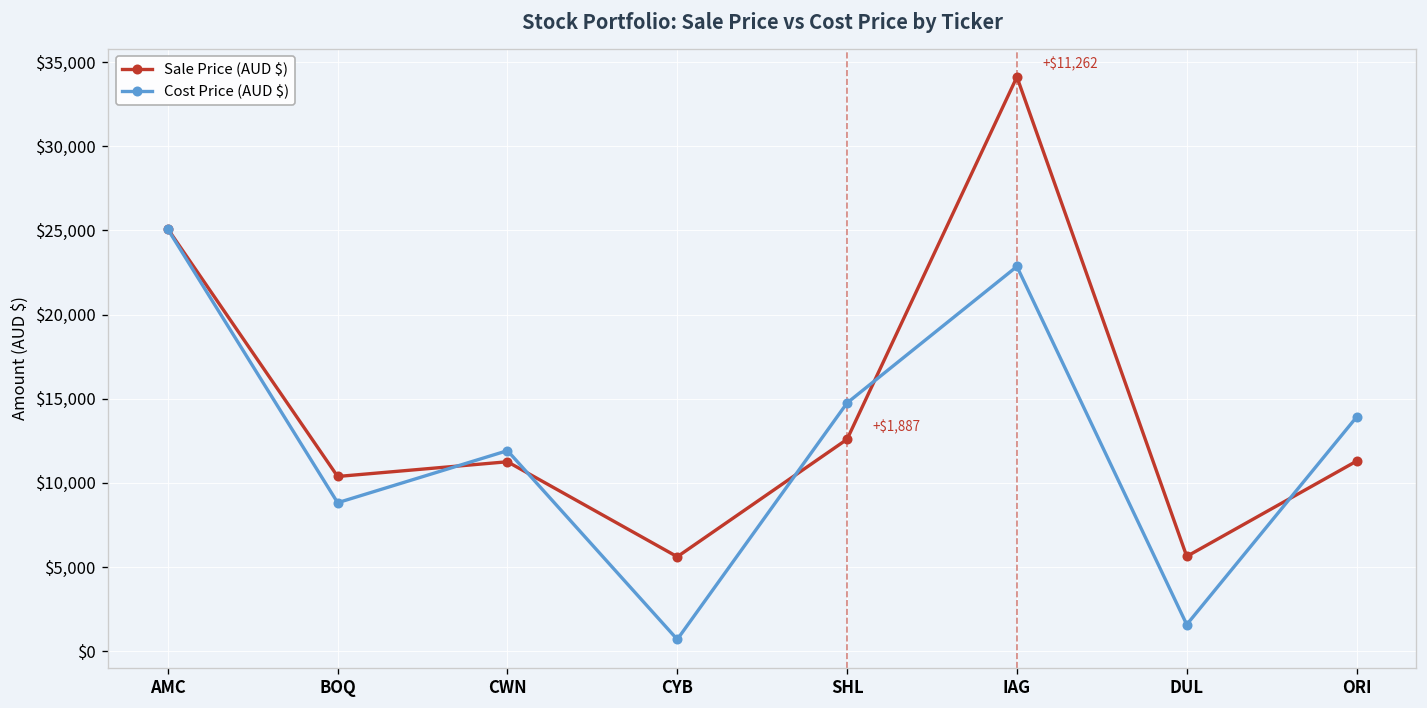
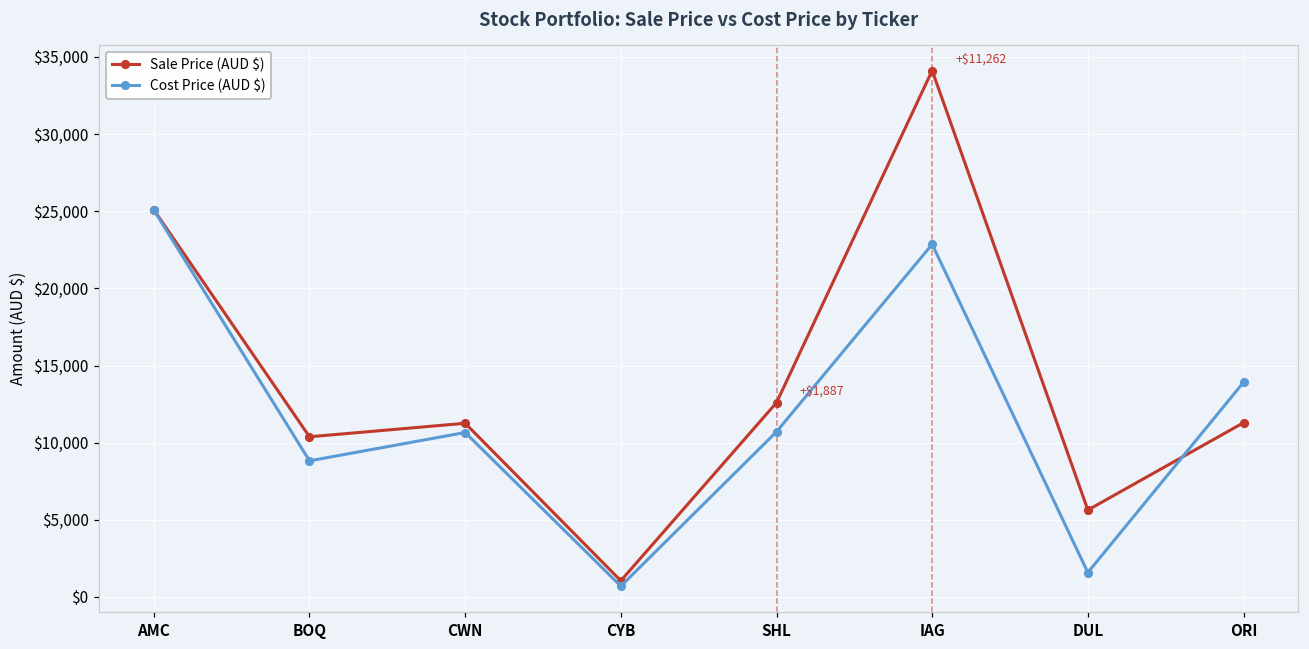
  {
    "Sale Price (AUD $)": {
      "BOQ": "$10,400",
      "CWN": "$11,300",
-     "CYB": "$5,600",
+     "CYB": "$1,000",
      "DUL": "$5,600",
      "ORI": "$11,300"
    },
    "Cost Price (AUD $)": {
      "BOQ": "$8,800",
-     "CWN": "$11,900",
+     "CWN": "$10,700",
      "CYB": "$700",
-     "SHL": "$14,800",
+     "SHL": "$10,700",
      "IAG": "$22,900",
      "DUL": "$1,600",
      "ORI": "$13,900"
    }
  }
